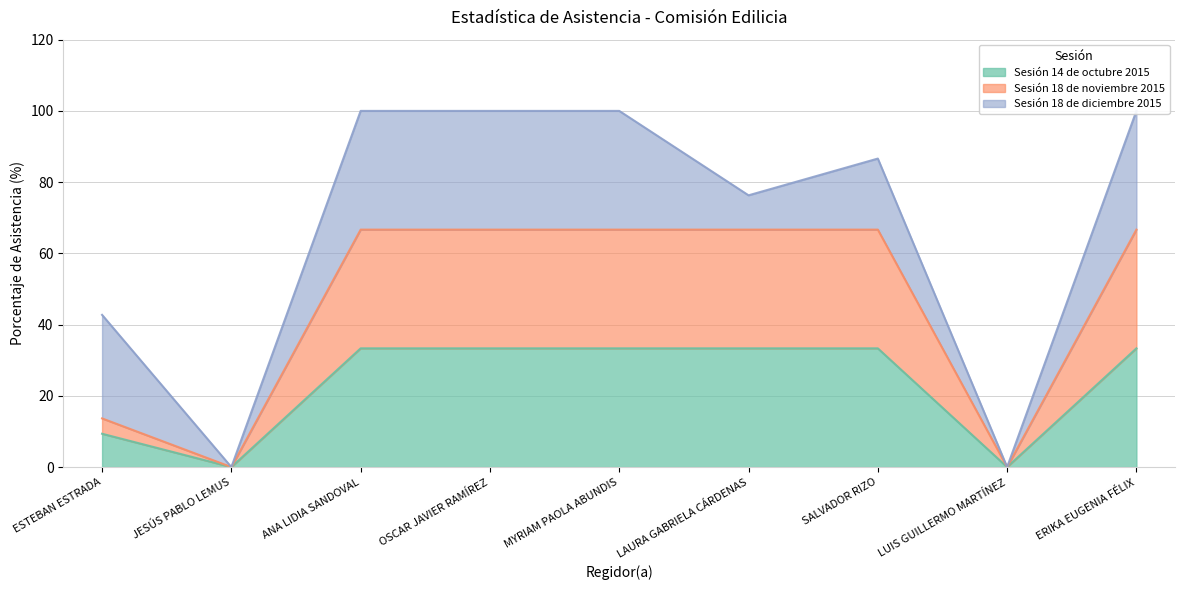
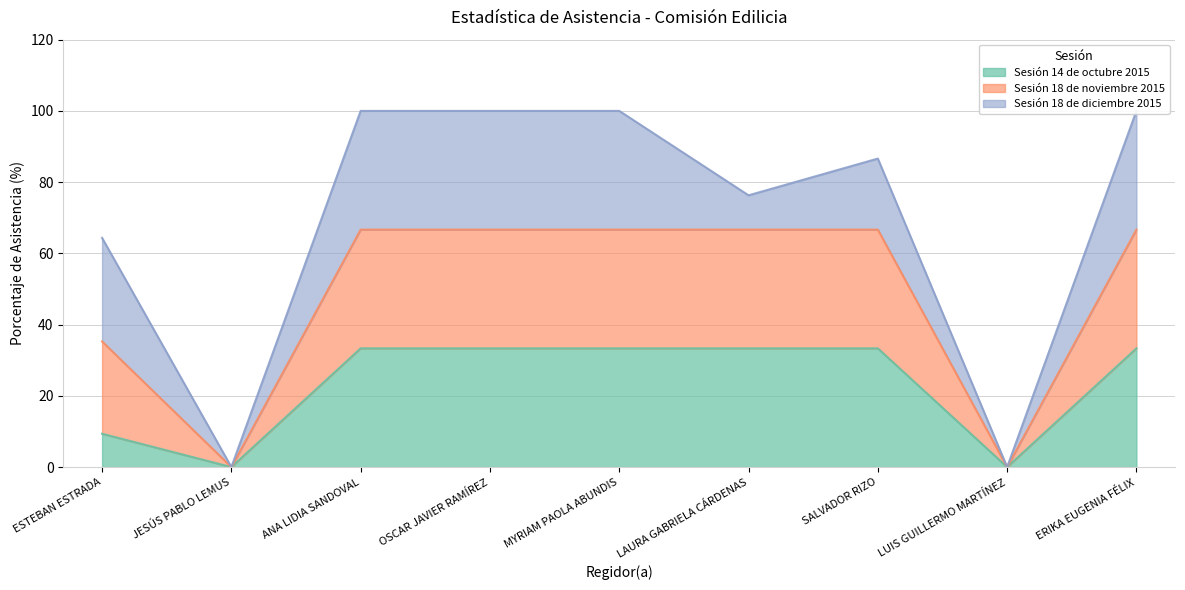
  {
    "Sesión 14 de octubre 2015": {
      "ESTEBAN ESTRADA": 9,
      "ANA LIDIA SANDOVAL": 33,
      "OSCAR JAVIER RAMÍREZ": 33,
      "MYRIAM PAOLA ABUNDIS": 33,
      "LAURA GABRIELA CÁRDENAS": 33,
      "SALVADOR RIZO": 33,
      "ERIKA EUGENIA FÉLIX": 33
    },
    "Sesión 18 de noviembre 2015": {
-     "ESTEBAN ESTRADA": 4,
+     "ESTEBAN ESTRADA": 26,
      "ANA LIDIA SANDOVAL": 33,
      "OSCAR JAVIER RAMÍREZ": 33,
      "MYRIAM PAOLA ABUNDIS": 33,
      "LAURA GABRIELA CÁRDENAS": 33,
      "SALVADOR RIZO": 33,
      "ERIKA EUGENIA FÉLIX": 33
    },
    "Sesión 18 de diciembre 2015": {
      "ESTEBAN ESTRADA": 29,
      "ANA LIDIA SANDOVAL": 33,
      "OSCAR JAVIER RAMÍREZ": 33,
      "MYRIAM PAOLA ABUNDIS": 33,
      "LAURA GABRIELA CÁRDENAS": 10,
      "SALVADOR RIZO": 20
    }
  }
